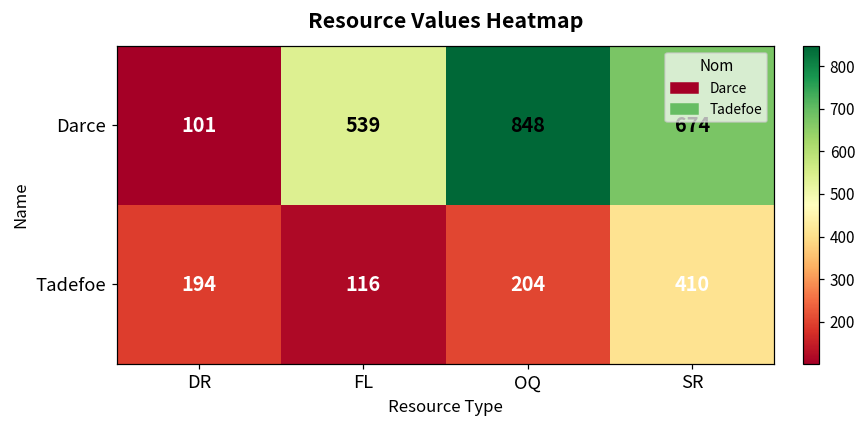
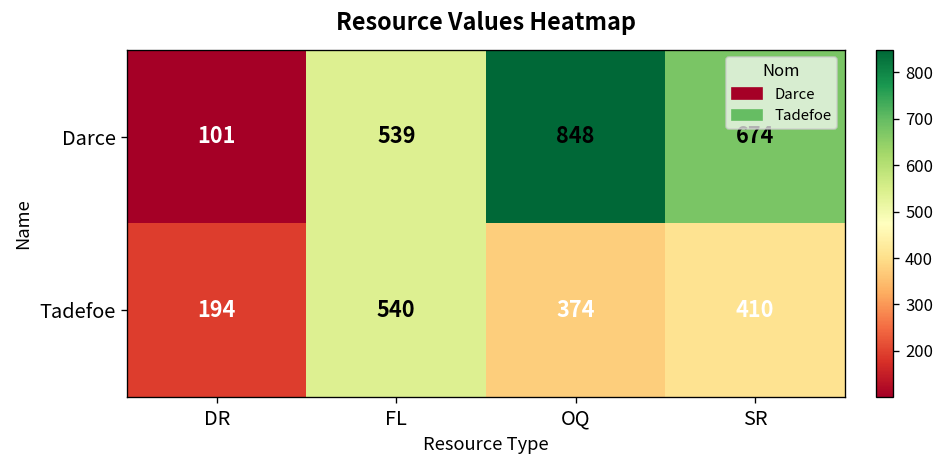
  {
    "Darce": {
      "DR": 101,
      "FL": 539,
      "OQ": 848
    },
    "Tadefoe": {
      "DR": 194,
-     "FL": 116,
-     "OQ": 204,
+     "FL": 540,
+     "OQ": 374,
      "SR": 410
    }
  }
